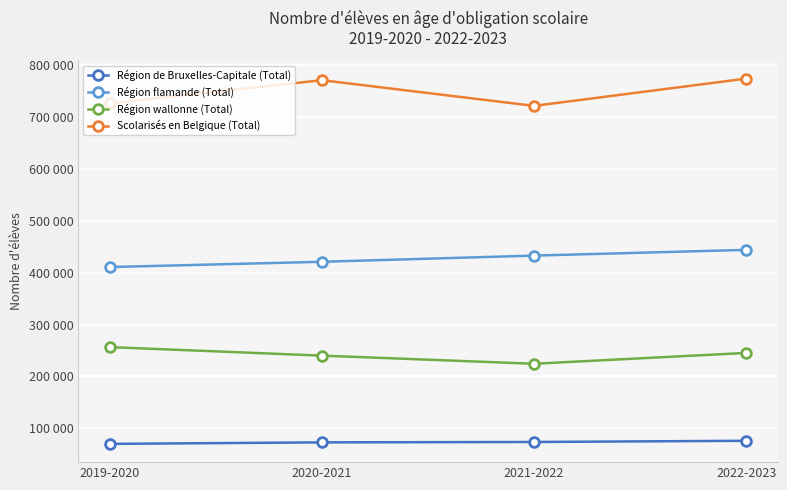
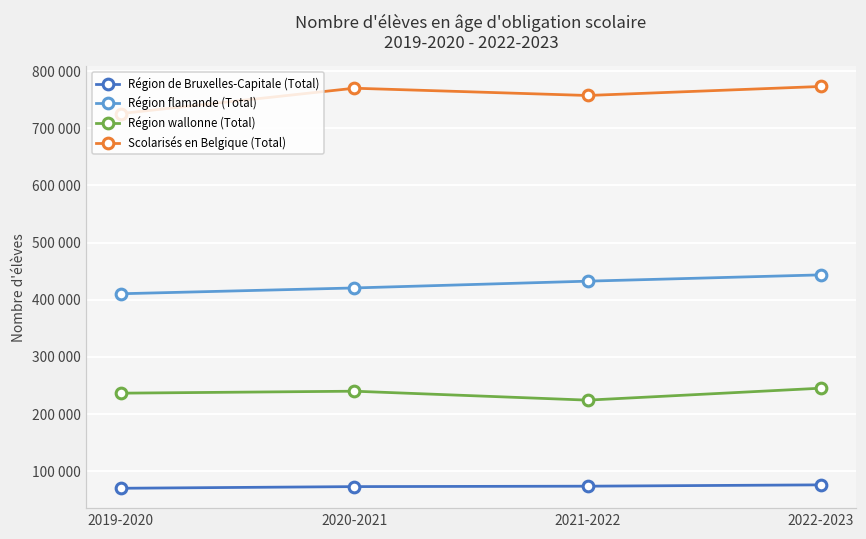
  {
    "Région wallonne (Total)": {
-     "2019-2020": 260000,
+     "2019-2020": 240000,
      "2020-2021": 240000,
      "2021-2022": 220000,
      "2022-2023": 250000
    },
    "Scolarisés en Belgique (Total)": {
      "2020-2021": 770000,
-     "2021-2022": 720000,
+     "2021-2022": 760000,
      "2022-2023": 770000
    }
  }
